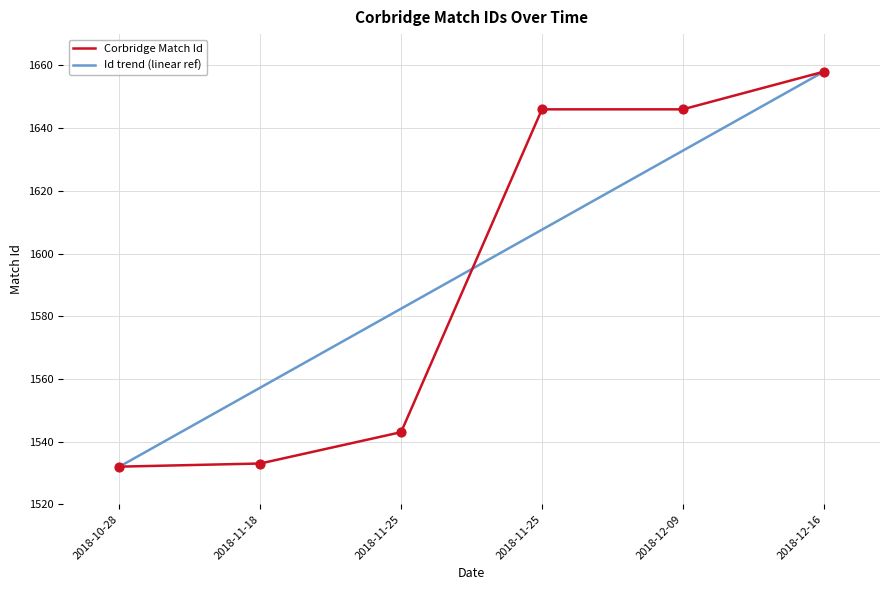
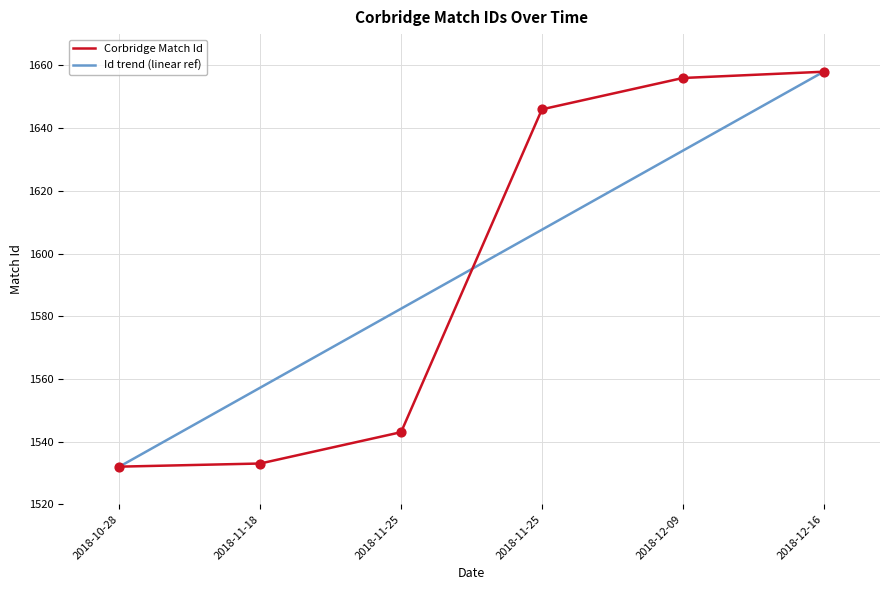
  {
    "Corbridge Match Id": {
      "2018-11-18": 1533,
-     "2018-12-09": 1646
+     "2018-12-09": 1656
    },
    "Id trend (linear ref)": {
      "2018-11-18": 1557,
      "2018-12-09": 1633
    }
  }
